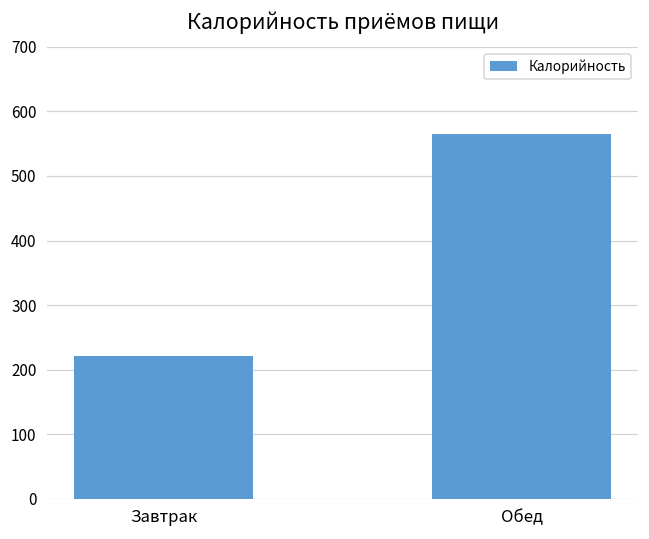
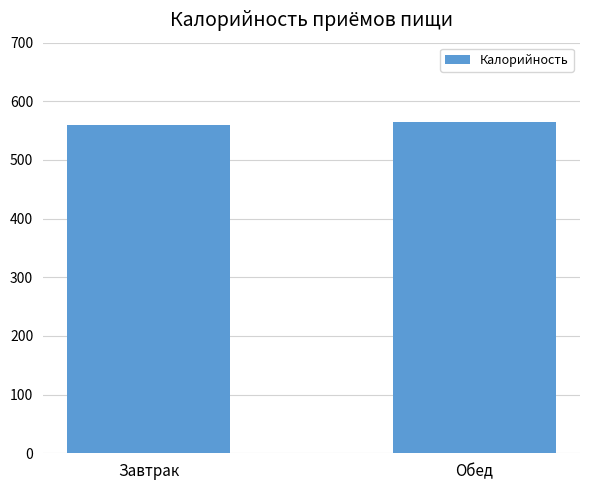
  {
-   "Завтрак": 220,
+   "Завтрак": 560,
    "Обед": 570
  }
